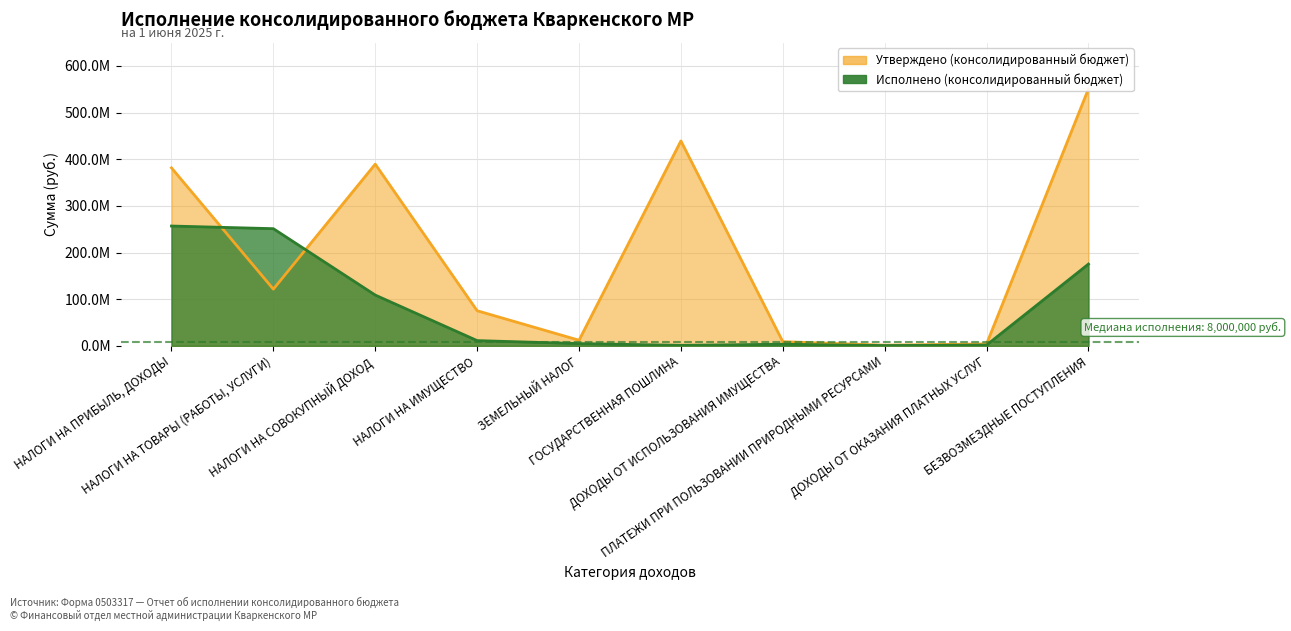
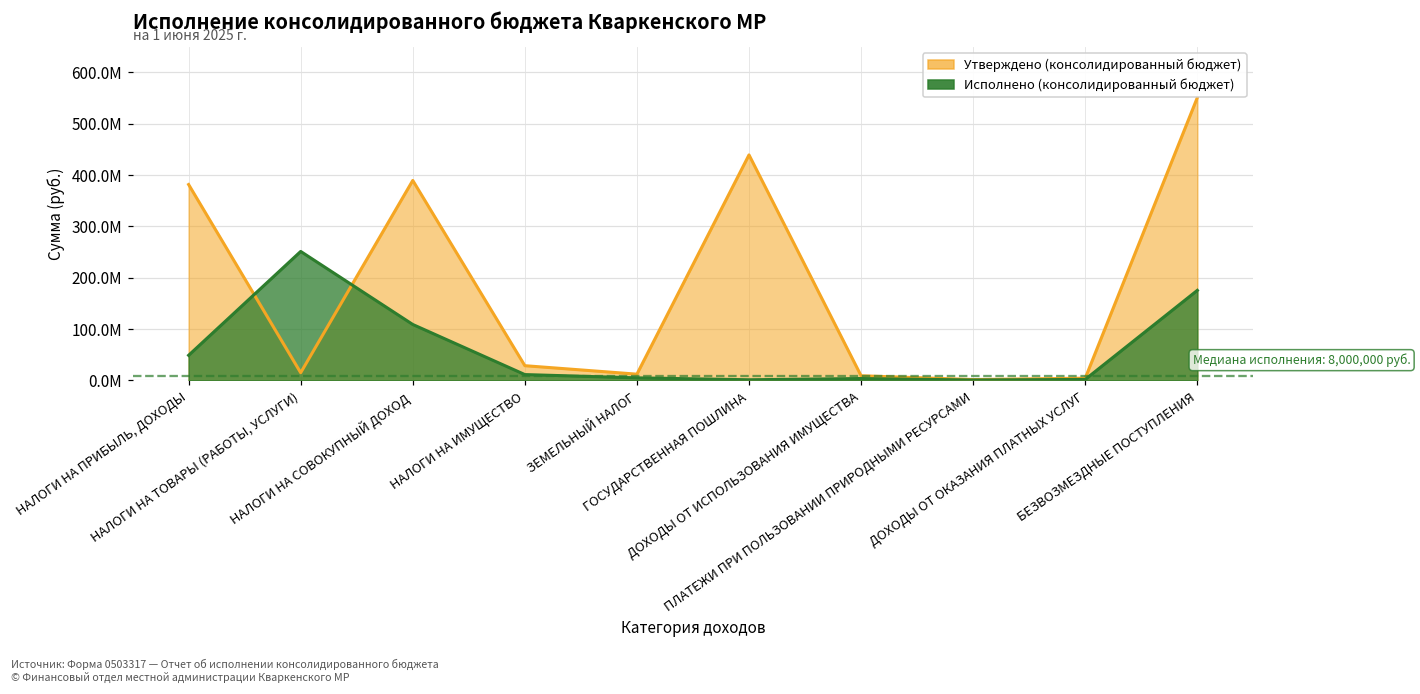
  {
    "Утверждено (консолидированный бюджет)": {
      "НАЛОГИ НА ПРИБЫЛЬ, ДОХОДЫ": 380000000,
-     "НАЛОГИ НА ТОВАРЫ (РАБОТЫ, УСЛУГИ)": 120000000,
+     "НАЛОГИ НА ТОВАРЫ (РАБОТЫ, УСЛУГИ)": 10000000,
      "НАЛОГИ НА СОВОКУПНЫЙ ДОХОД": 390000000,
-     "НАЛОГИ НА ИМУЩЕСТВО": 80000000,
+     "НАЛОГИ НА ИМУЩЕСТВО": 30000000,
      "ЗЕМЕЛЬНЫЙ НАЛОГ": 10000000,
      "ГОСУДАРСТВЕННАЯ ПОШЛИНА": 440000000
    },
    "Исполнено (консолидированный бюджет)": {
-     "НАЛОГИ НА ПРИБЫЛЬ, ДОХОДЫ": 260000000,
+     "НАЛОГИ НА ПРИБЫЛЬ, ДОХОДЫ": 50000000,
      "НАЛОГИ НА ТОВАРЫ (РАБОТЫ, УСЛУГИ)": 250000000,
      "НАЛОГИ НА СОВОКУПНЫЙ ДОХОД": 110000000,
      "НАЛОГИ НА ИМУЩЕСТВО": 10000000,
      "ЗЕМЕЛЬНЫЙ НАЛОГ": 0,
      "ГОСУДАРСТВЕННАЯ ПОШЛИНА": 0,
      "БЕЗВОЗМЕЗДНЫЕ ПОСТУПЛЕНИЯ": 180000000
    }
  }
